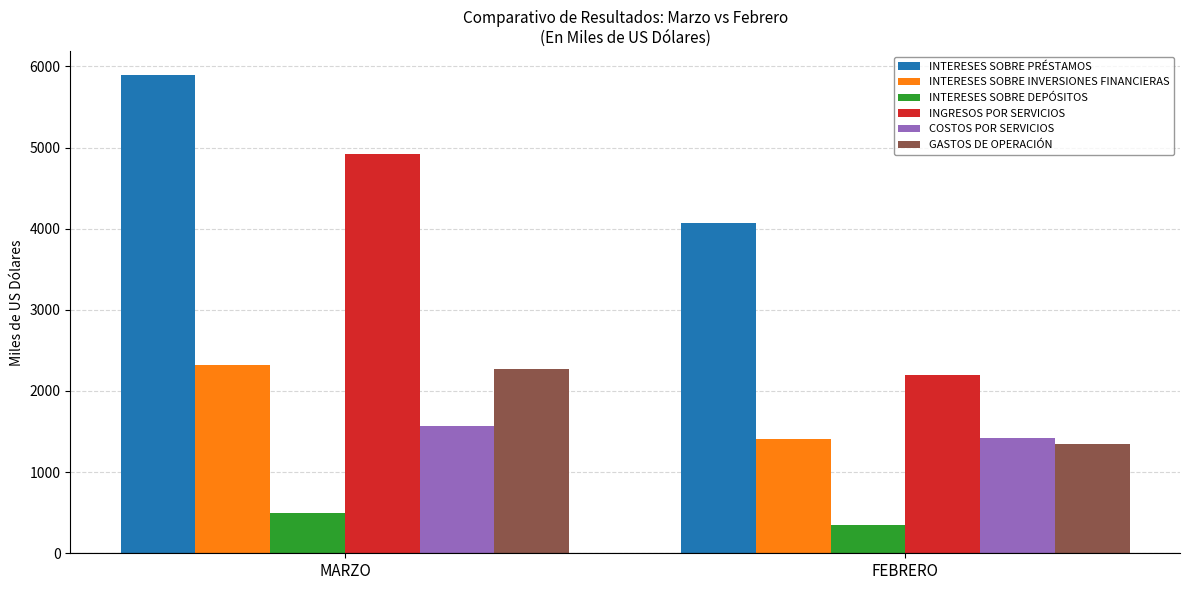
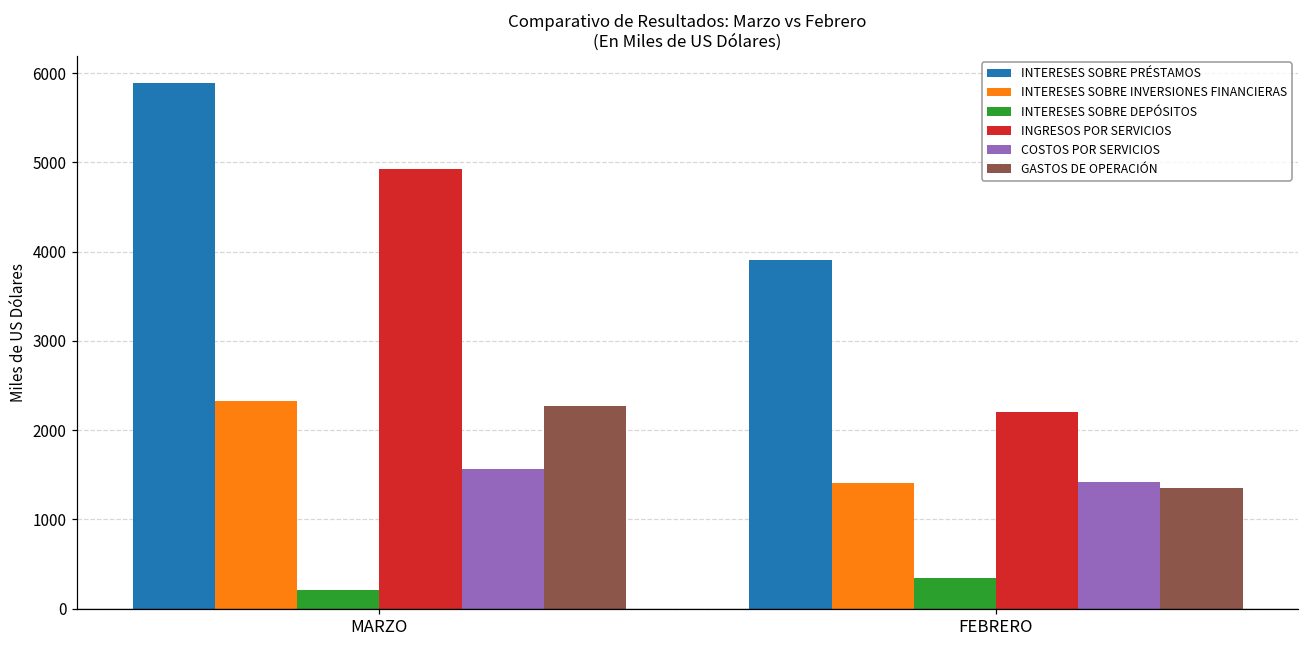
  {
    "INTERESES SOBRE PRÉSTAMOS": {
      "MARZO": 5900,
-     "FEBRERO": 4100
+     "FEBRERO": 3900
    },
    "INTERESES SOBRE INVERSIONES FINANCIERAS": {
      "MARZO": 2300,
      "FEBRERO": 1400
    },
    "INTERESES SOBRE DEPÓSITOS": {
-     "MARZO": 500,
+     "MARZO": 200,
      "FEBRERO": 300
    },
    "INGRESOS POR SERVICIOS": {
      "MARZO": 4900,
      "FEBRERO": 2200
    },
    "COSTOS POR SERVICIOS": {
      "MARZO": 1600,
      "FEBRERO": 1400
    },
    "GASTOS DE OPERACIÓN": {
      "MARZO": 2300,
      "FEBRERO": 1400
    }
  }
